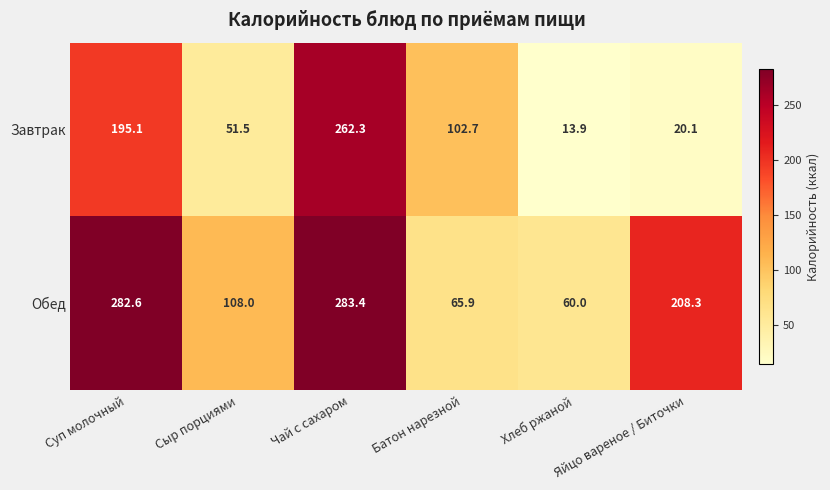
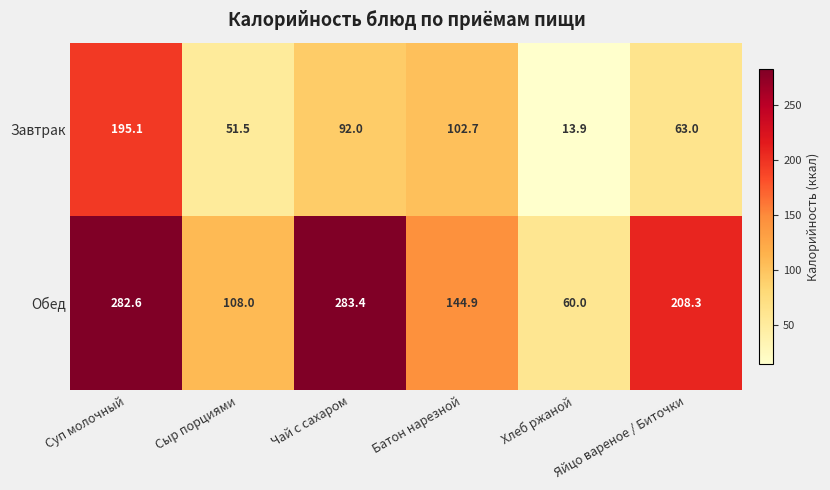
  {
    "Завтрак": {
      "Суп молочный": 195.1,
      "Сыр порциями": 51.5,
-     "Чай с сахаром": 262.3,
+     "Чай с сахаром": 92.0,
      "Батон нарезной": 102.7,
      "Хлеб ржаной": 13.9,
-     "Яйцо вареное / Биточки": 20.1
+     "Яйцо вареное / Биточки": 63.0
    },
    "Обед": {
      "Суп молочный": 282.6,
      "Сыр порциями": 108.0,
      "Чай с сахаром": 283.4,
-     "Батон нарезной": 65.9,
+     "Батон нарезной": 144.9,
      "Хлеб ржаной": 60.0,
      "Яйцо вареное / Биточки": 208.3
    }
  }
